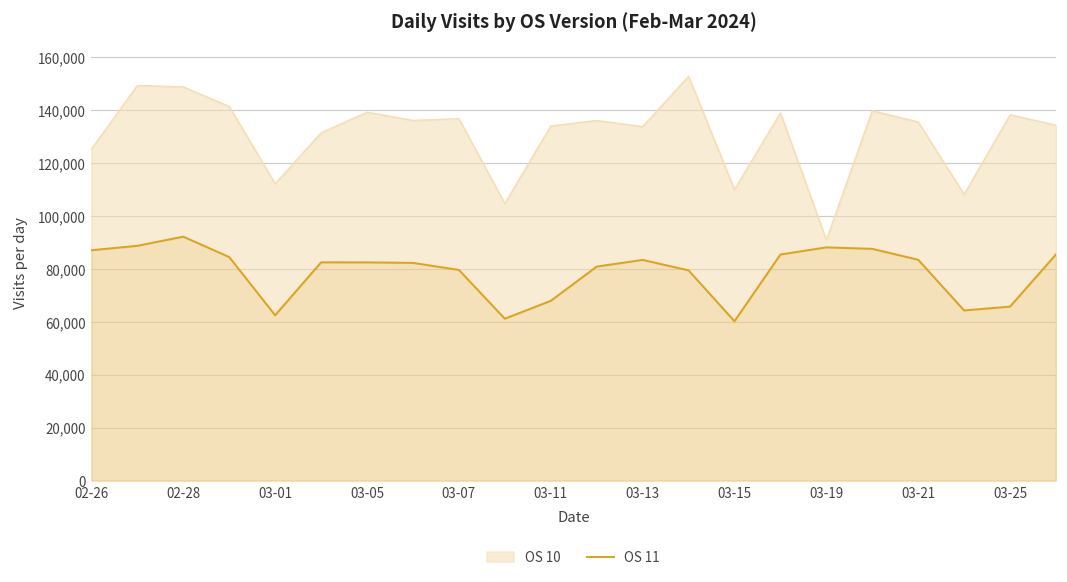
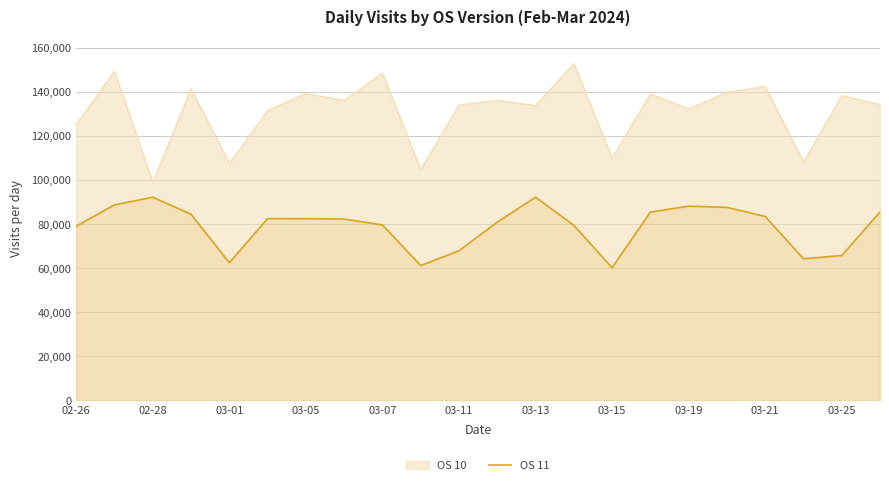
  {
    "OS 10": {
      "02-26": "125,000",
-     "02-28": "149,000",
-     "03-01": "112,000",
+     "02-28": "99,000",
+     "03-01": "108,000",
      "03-05": "139,000",
-     "03-07": "137,000",
+     "03-07": "148,000",
      "03-11": "134,000",
      "03-13": "134,000",
      "03-15": "110,000",
-     "03-19": "91,000",
-     "03-21": "136,000",
+     "03-19": "132,000",
+     "03-21": "142,000",
      "03-25": "138,000"
    },
    "OS 11": {
-     "02-26": "87,000",
+     "02-26": "79,000",
      "02-28": "92,000",
      "03-01": "63,000",
      "03-05": "82,000",
      "03-07": "80,000",
      "03-11": "68,000",
-     "03-13": "83,000",
+     "03-13": "92,000",
      "03-15": "60,000",
      "03-19": "88,000",
      "03-21": "83,000",
      "03-25": "66,000"
    }
  }
